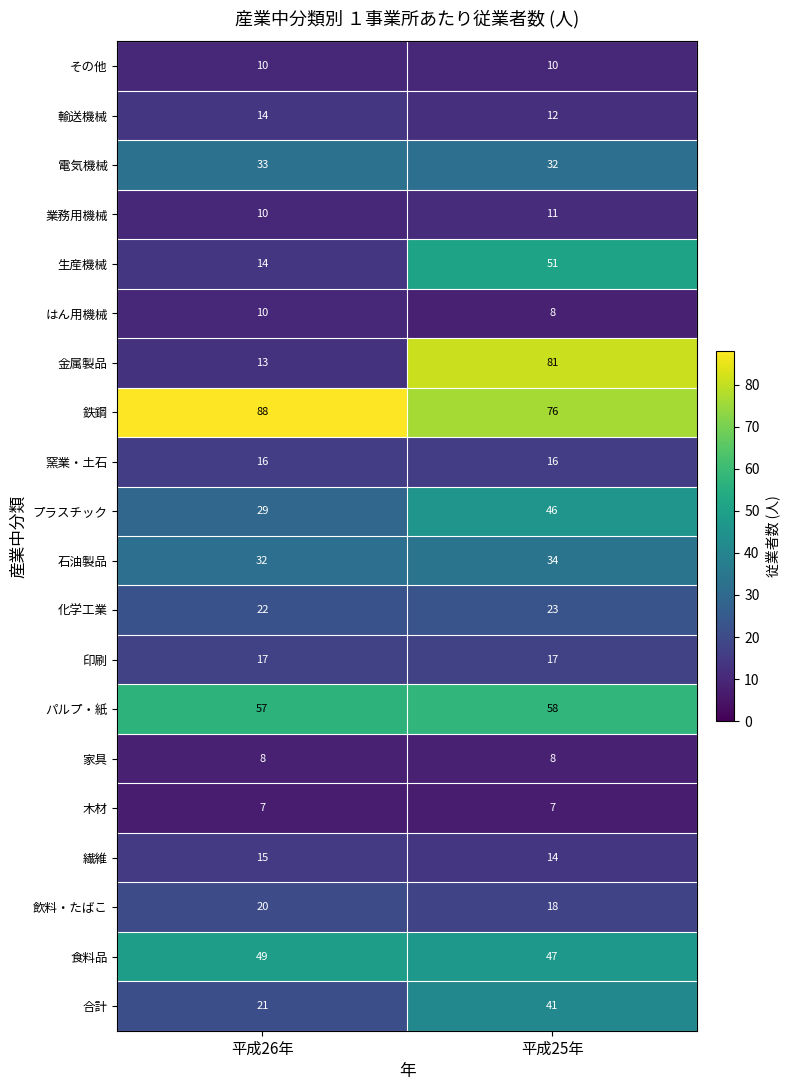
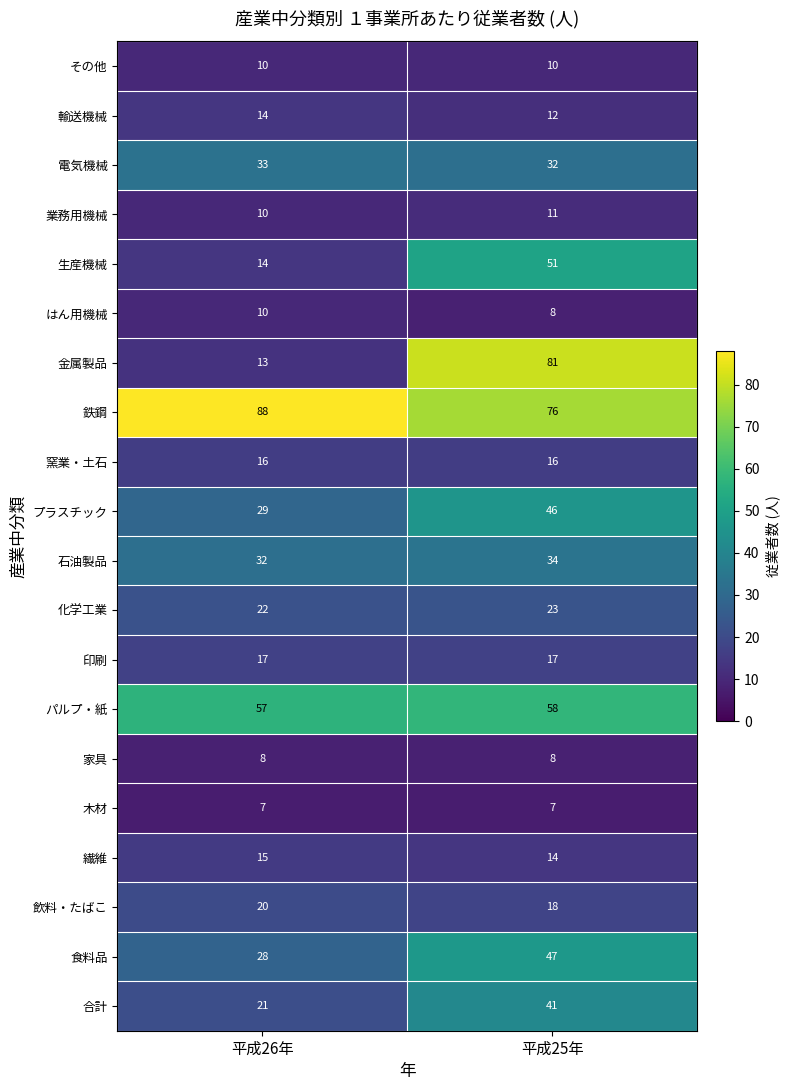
  {
    "その他": {
      "平成26年": 10,
      "平成25年": 10
    },
    "輸送機械": {
      "平成26年": 14,
      "平成25年": 12
    },
    "電気機械": {
      "平成26年": 33,
      "平成25年": 32
    },
    "業務用機械": {
      "平成26年": 10,
      "平成25年": 11
    },
    "生産機械": {
      "平成26年": 14,
      "平成25年": 51
    },
    "はん用機械": {
      "平成26年": 10,
      "平成25年": 8
    },
    "金属製品": {
      "平成26年": 13,
      "平成25年": 81
    },
    "鉄鋼": {
      "平成26年": 88,
      "平成25年": 76
    },
    "窯業・土石": {
      "平成26年": 16,
      "平成25年": 16
    },
    "プラスチック": {
      "平成26年": 29,
      "平成25年": 46
    },
    "石油製品": {
      "平成26年": 32,
      "平成25年": 34
    },
    "化学工業": {
      "平成26年": 22,
      "平成25年": 23
    },
    "印刷": {
      "平成26年": 17,
      "平成25年": 17
    },
    "パルプ・紙": {
      "平成26年": 57,
      "平成25年": 58
    },
    "家具": {
      "平成26年": 8,
      "平成25年": 8
    },
    "木材": {
      "平成26年": 7,
      "平成25年": 7
    },
    "繊維": {
      "平成26年": 15,
      "平成25年": 14
    },
    "飲料・たばこ": {
      "平成26年": 20,
      "平成25年": 18
    },
    "食料品": {
-     "平成26年": 49,
+     "平成26年": 28,
      "平成25年": 47
    },
    "合計": {
      "平成26年": 21,
      "平成25年": 41
    }
  }
